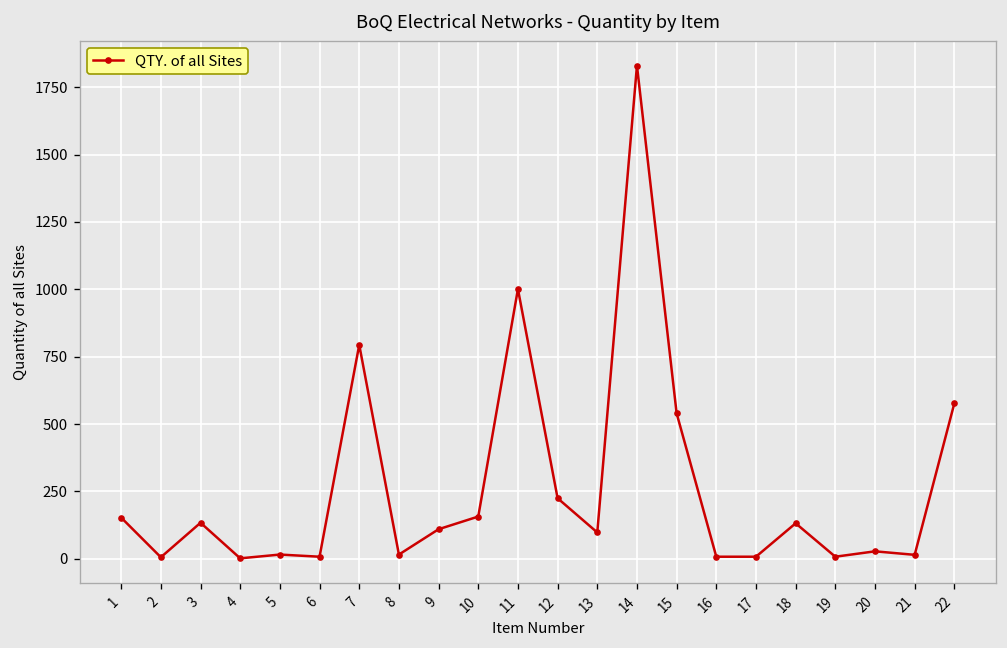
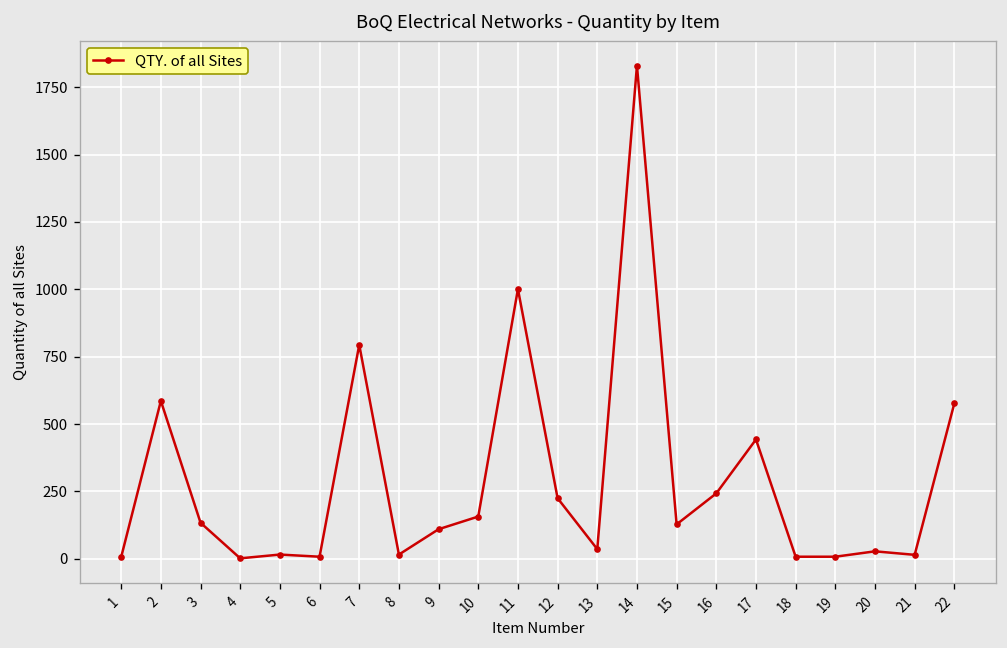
  {
-   "1": 150,
-   "2": 10,
+   "1": 10,
+   "2": 590,
    "3": 130,
    "4": 0,
    "5": 20,
    "6": 10,
    "7": 790,
    "8": 20,
    "9": 110,
    "10": 160,
    "11": 1000,
    "12": 230,
-   "13": 100,
+   "13": 40,
    "14": 1830,
-   "15": 540,
-   "16": 10,
-   "17": 10,
-   "18": 130,
+   "15": 130,
+   "16": 240,
+   "17": 440,
+   "18": 10,
    "19": 10,
    "20": 30,
    "21": 20,
    "22": 580
  }
